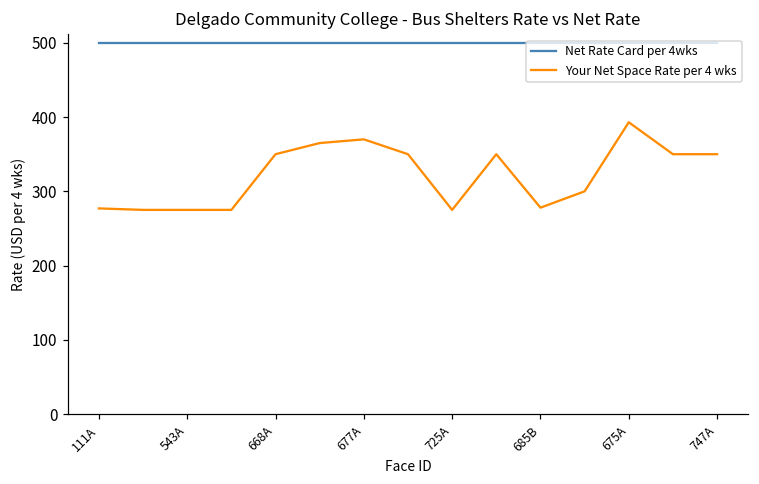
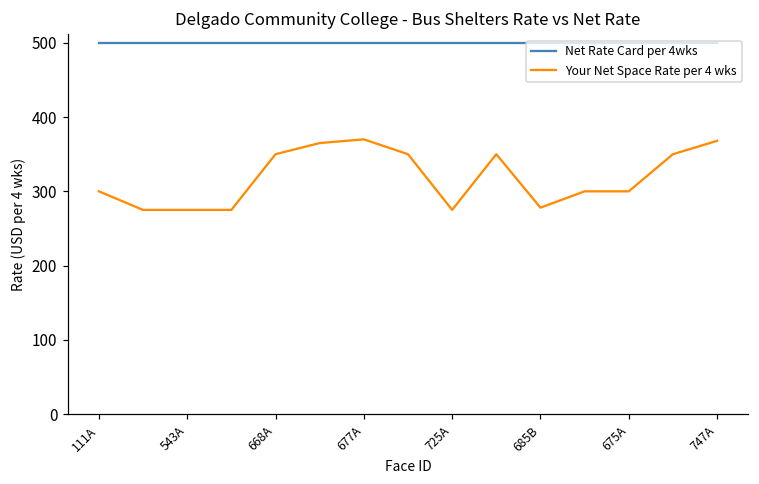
  {
    "Net Rate Card per 4wks": {
      "111A": 500,
      "543A": 500,
      "668A": 500,
      "677A": 500,
      "725A": 500
    },
    "Your Net Space Rate per 4 wks": {
-     "111A": 280,
+     "111A": 300,
      "543A": 280,
      "668A": 350,
      "677A": 370,
      "725A": 280,
      "685B": 280,
-     "675A": 390,
-     "747A": 350
+     "675A": 300,
+     "747A": 370
    }
  }
